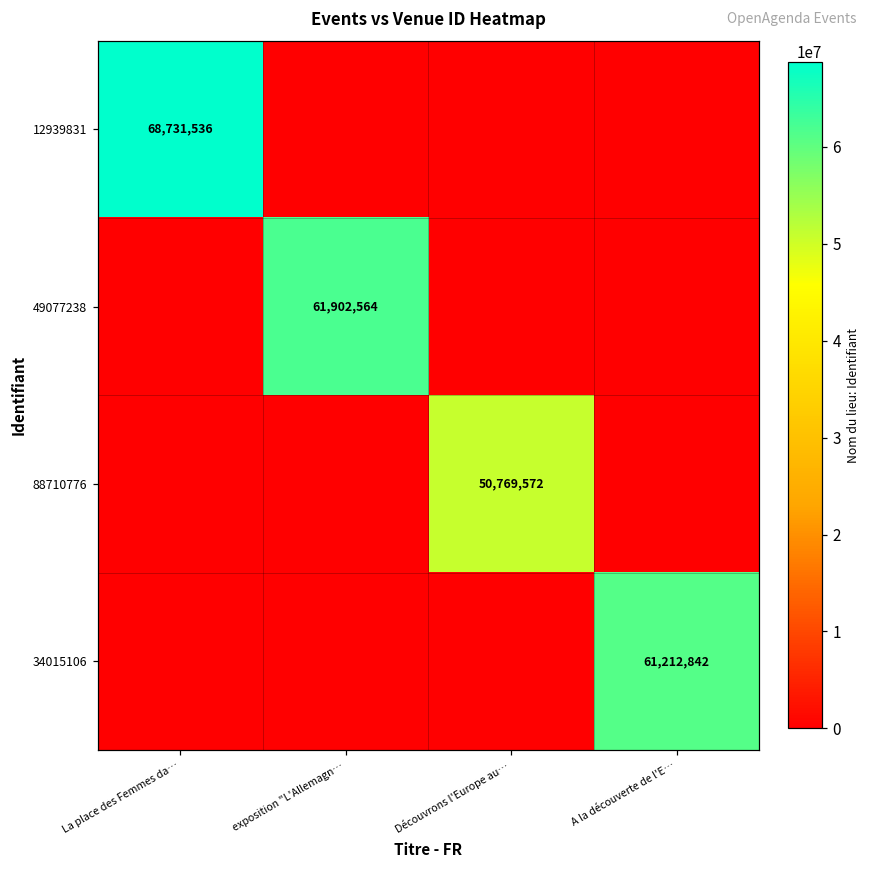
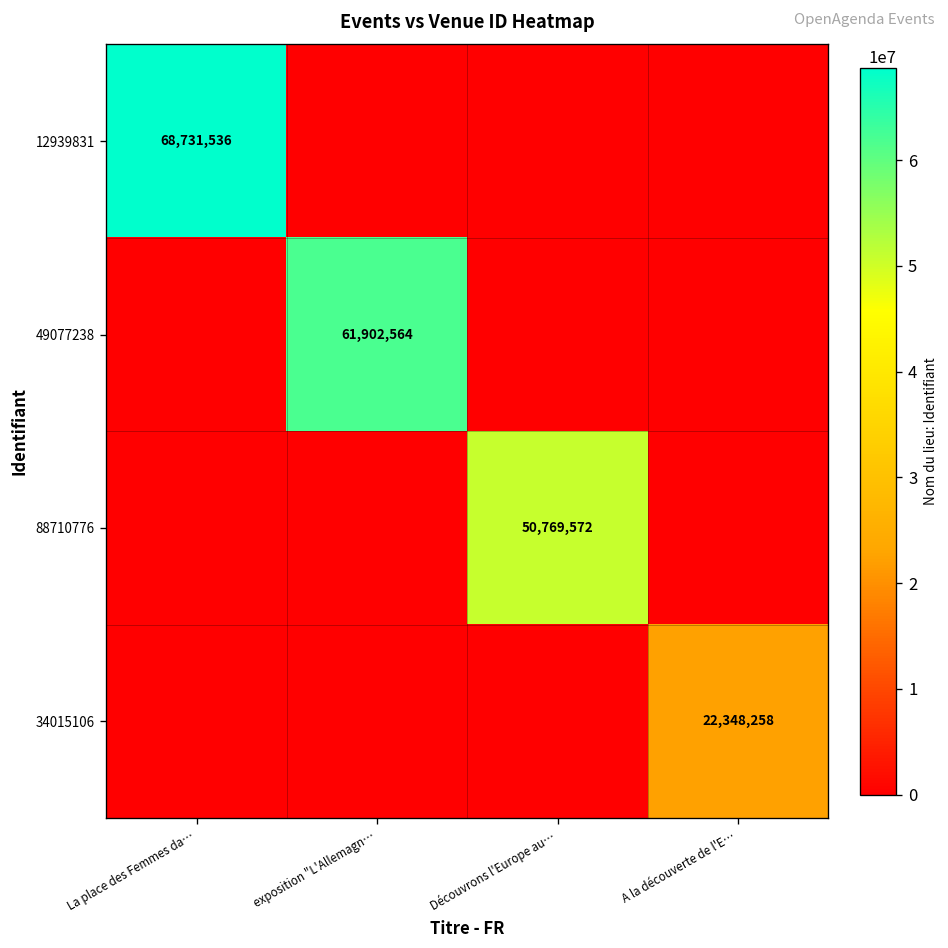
  {
    "12939831": {
      "La place des Femmes da…": "68,731,536"
    },
    "49077238": {
      "exposition \"L'Allemagn…": "61,902,564"
    },
    "88710776": {
      "Découvrons l'Europe au…": "50,769,572"
    },
    "34015106": {
-     "A la découverte de l'E…": "61,212,842"
+     "A la découverte de l'E…": "22,348,258"
    }
  }
